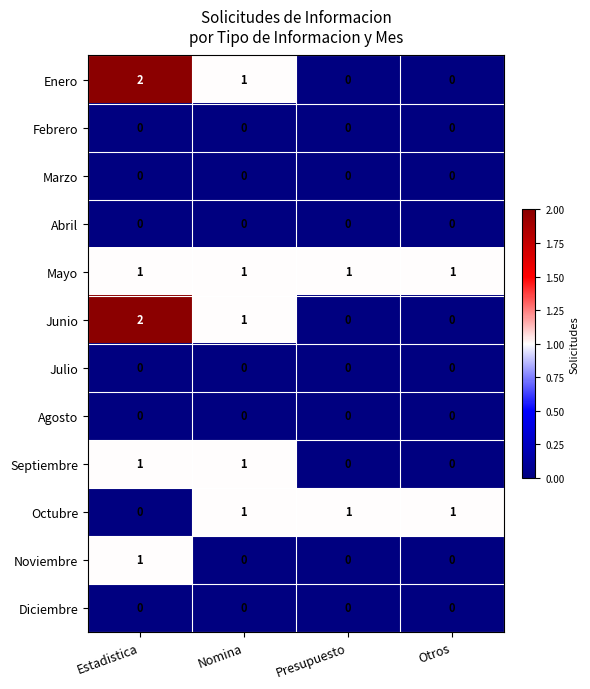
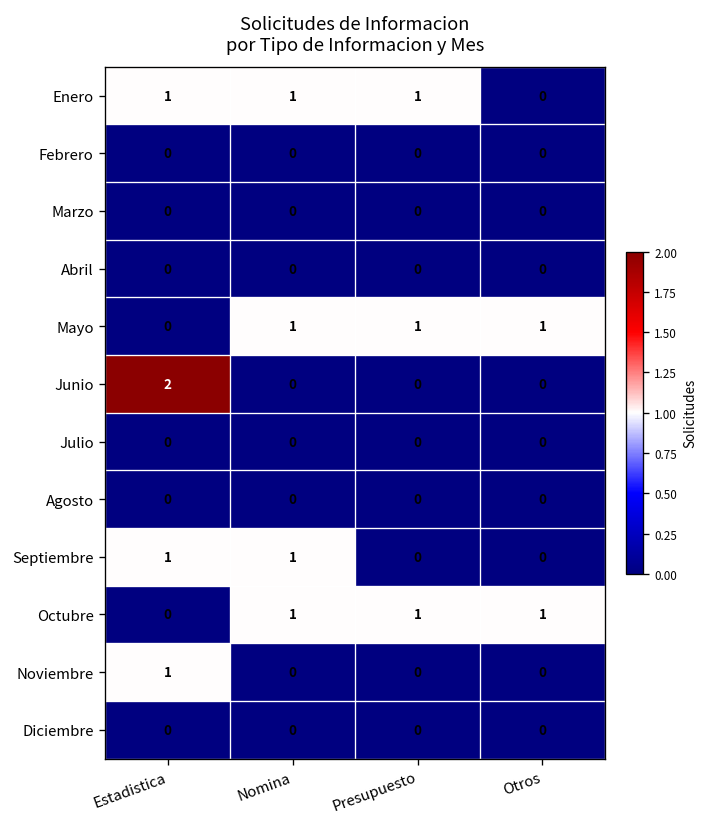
  {
    "Enero": {
-     "Estadistica": 2,
+     "Estadistica": 1,
      "Nomina": 1,
-     "Presupuesto": 0,
+     "Presupuesto": 1,
      "Otros": 0
    },
    "Febrero": {
      "Estadistica": 0,
      "Nomina": 0,
      "Presupuesto": 0,
      "Otros": 0
    },
    "Marzo": {
      "Estadistica": 0,
      "Nomina": 0,
      "Presupuesto": 0,
      "Otros": 0
    },
    "Abril": {
      "Estadistica": 0,
      "Nomina": 0,
      "Presupuesto": 0,
      "Otros": 0
    },
    "Mayo": {
-     "Estadistica": 1,
+     "Estadistica": 0,
      "Nomina": 1,
      "Presupuesto": 1,
      "Otros": 1
    },
    "Junio": {
      "Estadistica": 2,
-     "Nomina": 1,
+     "Nomina": 0,
      "Presupuesto": 0,
      "Otros": 0
    },
    "Julio": {
      "Estadistica": 0,
      "Nomina": 0,
      "Presupuesto": 0,
      "Otros": 0
    },
    "Agosto": {
      "Estadistica": 0,
      "Nomina": 0,
      "Presupuesto": 0,
      "Otros": 0
    },
    "Septiembre": {
      "Estadistica": 1,
      "Nomina": 1,
      "Presupuesto": 0,
      "Otros": 0
    },
    "Octubre": {
      "Estadistica": 0,
      "Nomina": 1,
      "Presupuesto": 1,
      "Otros": 1
    },
    "Noviembre": {
      "Estadistica": 1,
      "Nomina": 0,
      "Presupuesto": 0,
      "Otros": 0
    },
    "Diciembre": {
      "Estadistica": 0,
      "Nomina": 0,
      "Presupuesto": 0,
      "Otros": 0
    }
  }
